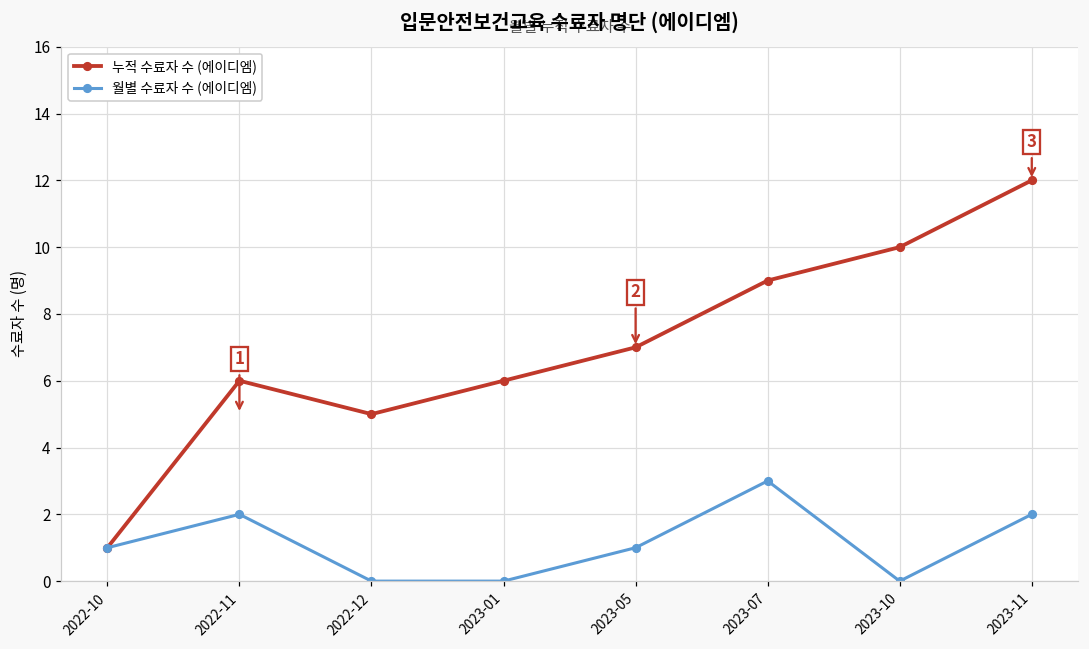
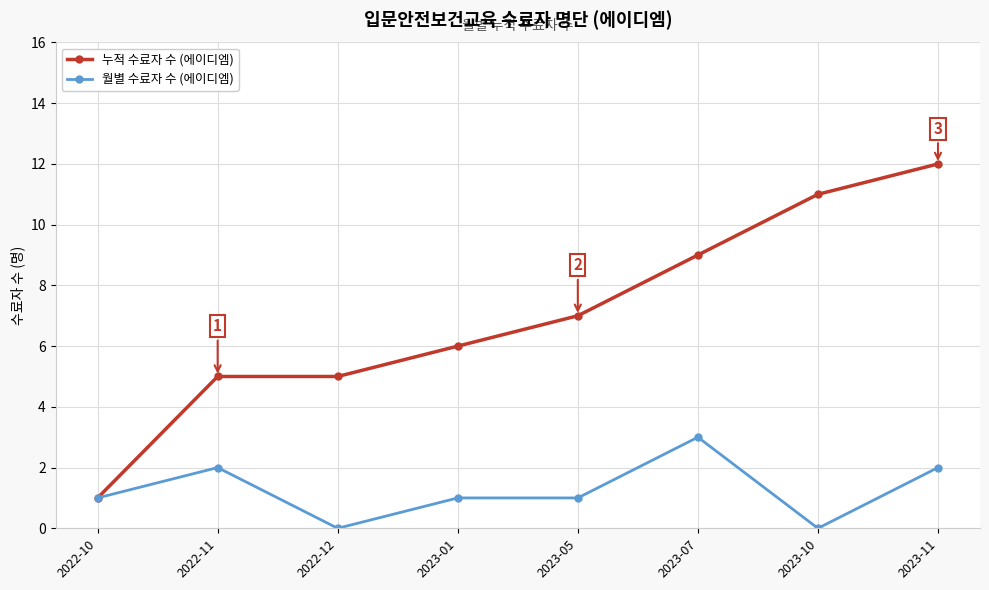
  {
    "누적 수료자 수 (에이디엠)": {
-     "2022-11": 6,
+     "2022-11": 5,
      "2022-12": 5,
      "2023-01": 6,
      "2023-07": 9,
-     "2023-10": 10
+     "2023-10": 11
    },
    "월별 수료자 수 (에이디엠)": {
      "2022-11": 2,
      "2022-12": 0,
-     "2023-01": 0,
+     "2023-01": 1,
      "2023-05": 1,
      "2023-07": 3,
      "2023-10": 0,
      "2023-11": 2
    }
  }
